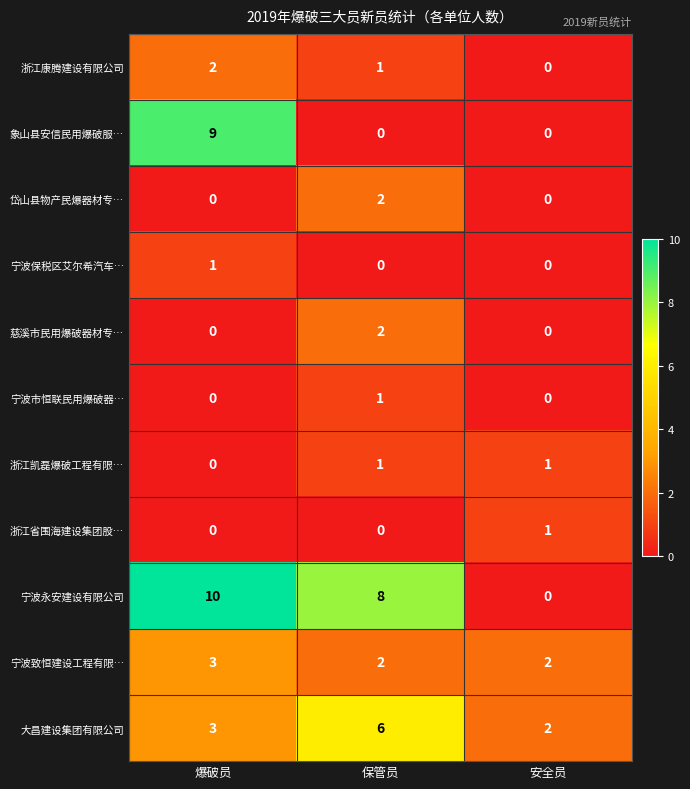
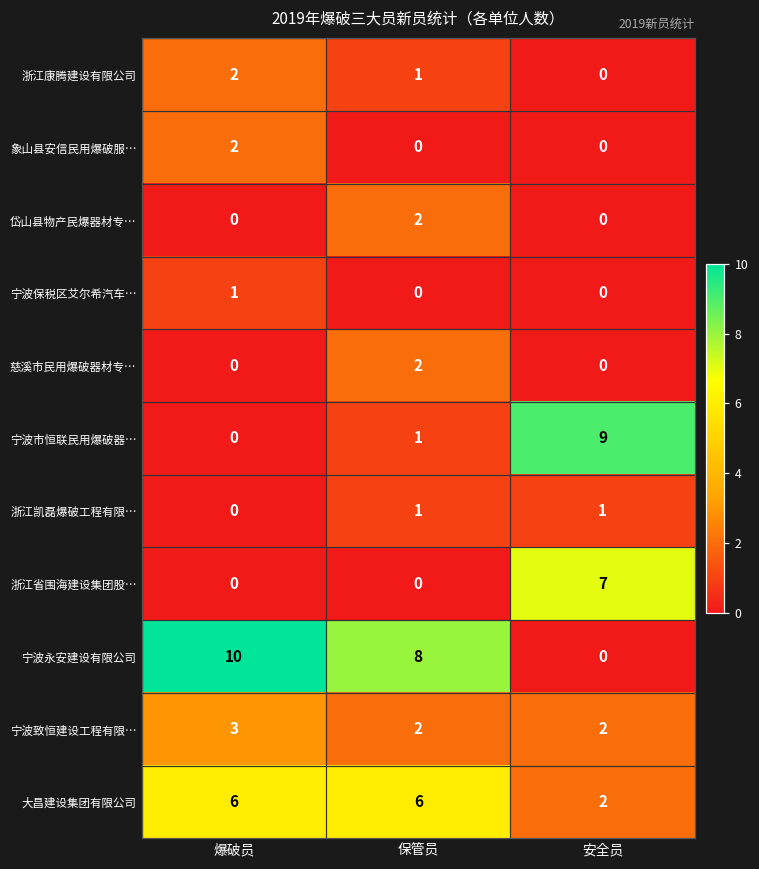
  {
    "浙江康腾建设有限公司": {
      "爆破员": 2,
      "保管员": 1,
      "安全员": 0
    },
    "象山县安信民用爆破服…": {
-     "爆破员": 9,
+     "爆破员": 2,
      "保管员": 0,
      "安全员": 0
    },
    "岱山县物产民爆器材专…": {
      "爆破员": 0,
      "保管员": 2,
      "安全员": 0
    },
    "宁波保税区艾尔希汽车…": {
      "爆破员": 1,
      "保管员": 0,
      "安全员": 0
    },
    "慈溪市民用爆破器材专…": {
      "爆破员": 0,
      "保管员": 2,
      "安全员": 0
    },
    "宁波市恒联民用爆破器…": {
      "爆破员": 0,
      "保管员": 1,
-     "安全员": 0
+     "安全员": 9
    },
    "浙江凯磊爆破工程有限…": {
      "爆破员": 0,
      "保管员": 1,
      "安全员": 1
    },
    "浙江省围海建设集团股…": {
      "爆破员": 0,
      "保管员": 0,
-     "安全员": 1
+     "安全员": 7
    },
    "宁波永安建设有限公司": {
      "爆破员": 10,
      "保管员": 8,
      "安全员": 0
    },
    "宁波致恒建设工程有限…": {
      "爆破员": 3,
      "保管员": 2,
      "安全员": 2
    },
    "大昌建设集团有限公司": {
-     "爆破员": 3,
+     "爆破员": 6,
      "保管员": 6,
      "安全员": 2
    }
  }
